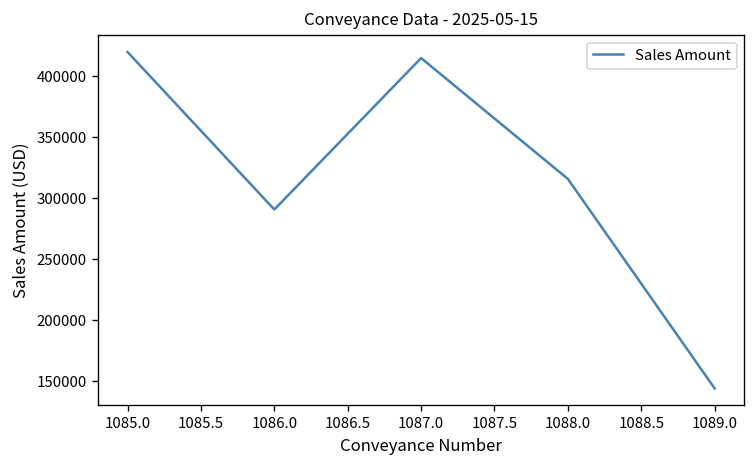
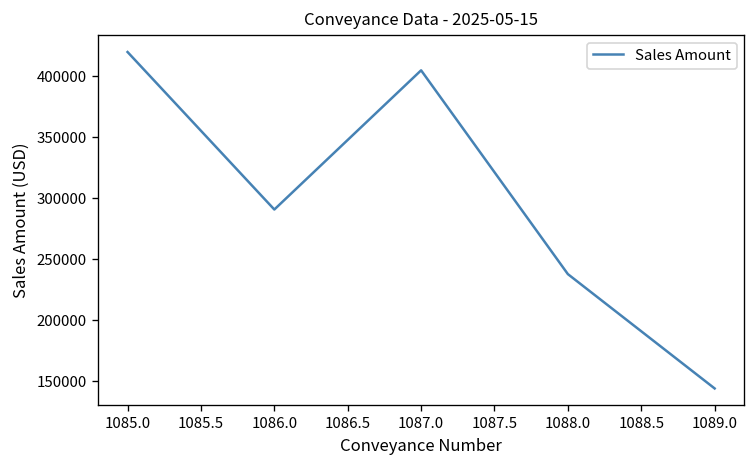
  {
    "1085.0": 420000,
    "1086.0": 291000,
-   "1087.0": 415000,
-   "1088.0": 316000,
+   "1087.0": 405000,
+   "1088.0": 238000,
    "1089.0": 144000
  }
